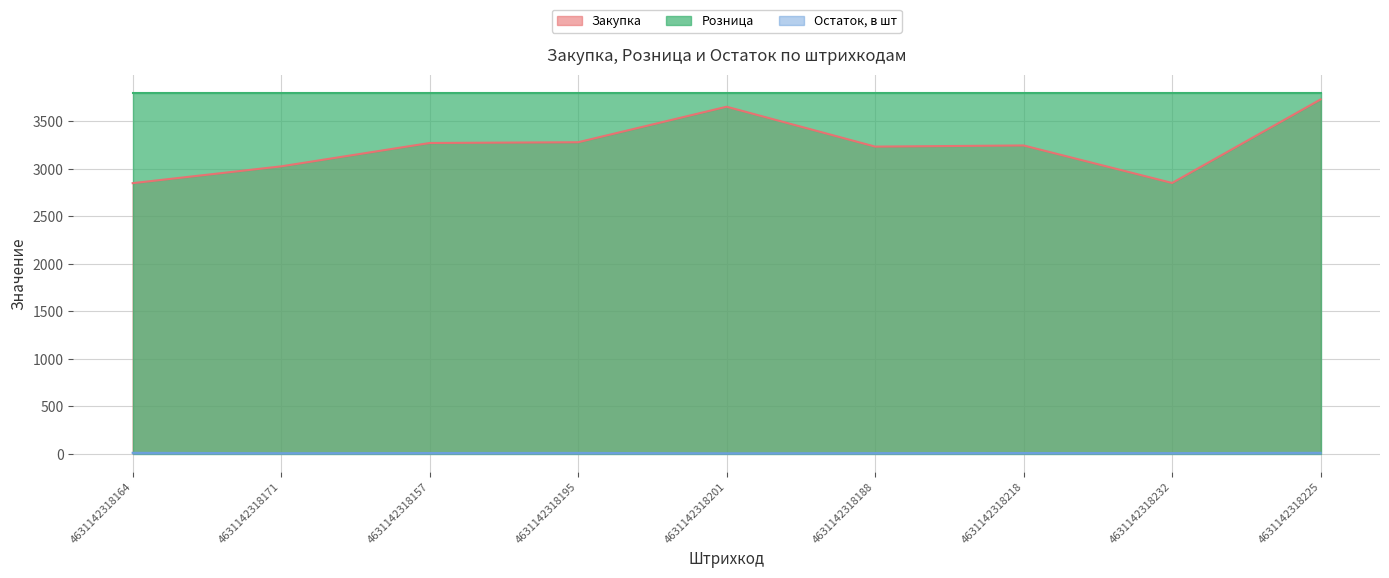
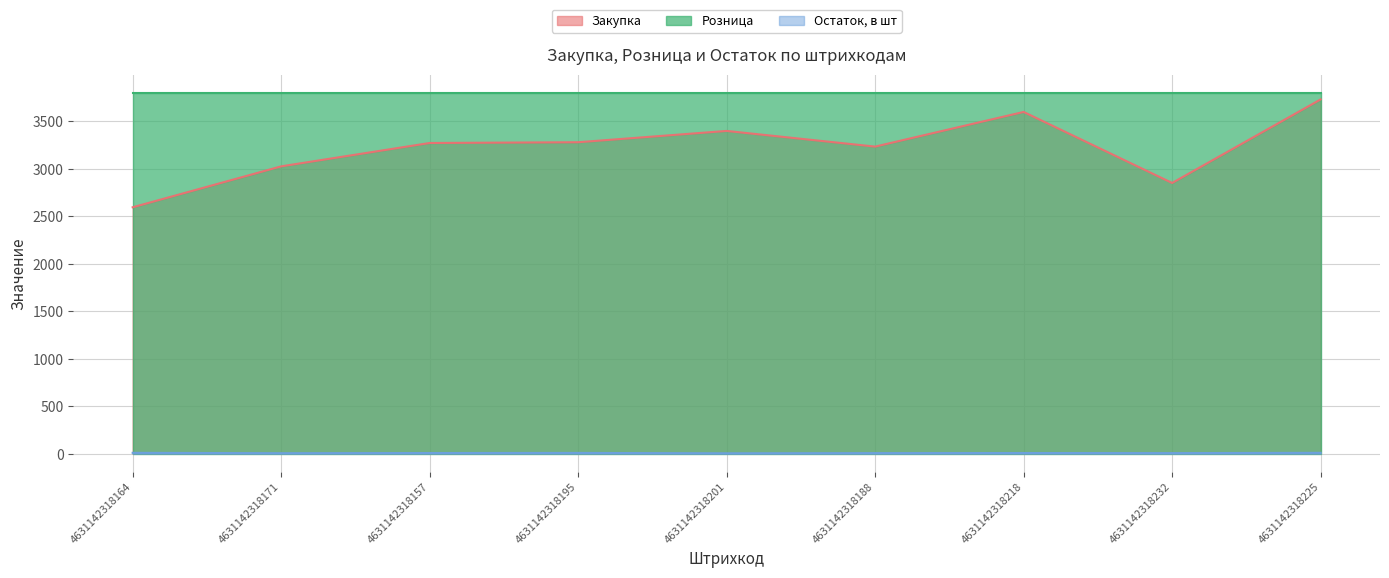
  {
    "Закупка": {
-     "4631142318164": 2900,
+     "4631142318164": 2600,
      "4631142318171": 3000,
      "4631142318157": 3300,
      "4631142318195": 3300,
-     "4631142318201": 3700,
+     "4631142318201": 3400,
      "4631142318188": 3200,
-     "4631142318218": 3200,
+     "4631142318218": 3600,
      "4631142318232": 2900,
      "4631142318225": 3700
    },
    "Розница": {
      "4631142318164": 3800,
      "4631142318171": 3800,
      "4631142318157": 3800,
      "4631142318195": 3800,
      "4631142318201": 3800,
      "4631142318188": 3800,
      "4631142318218": 3800,
      "4631142318232": 3800,
      "4631142318225": 3800
    },
    "Остаток, в шт": {
      "4631142318164": 0,
      "4631142318171": 0,
      "4631142318157": 0,
      "4631142318195": 0,
      "4631142318201": 0,
      "4631142318188": 0,
      "4631142318218": 0,
      "4631142318232": 0,
      "4631142318225": 0
    }
  }
